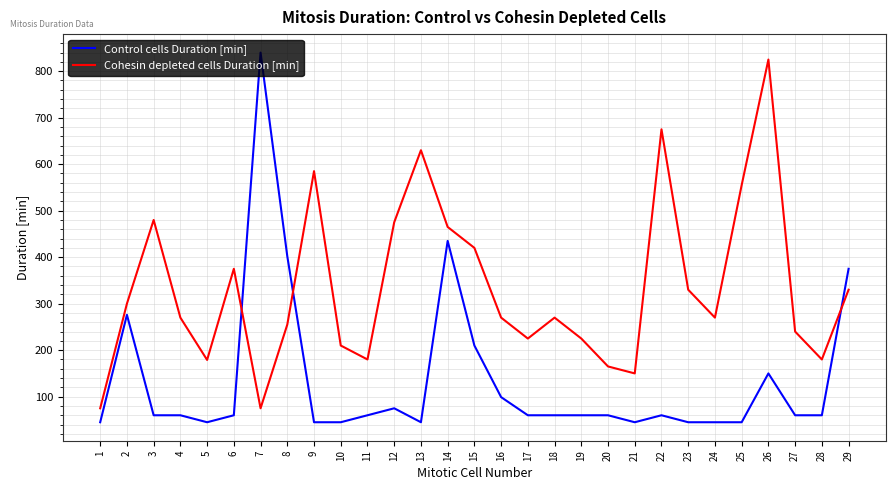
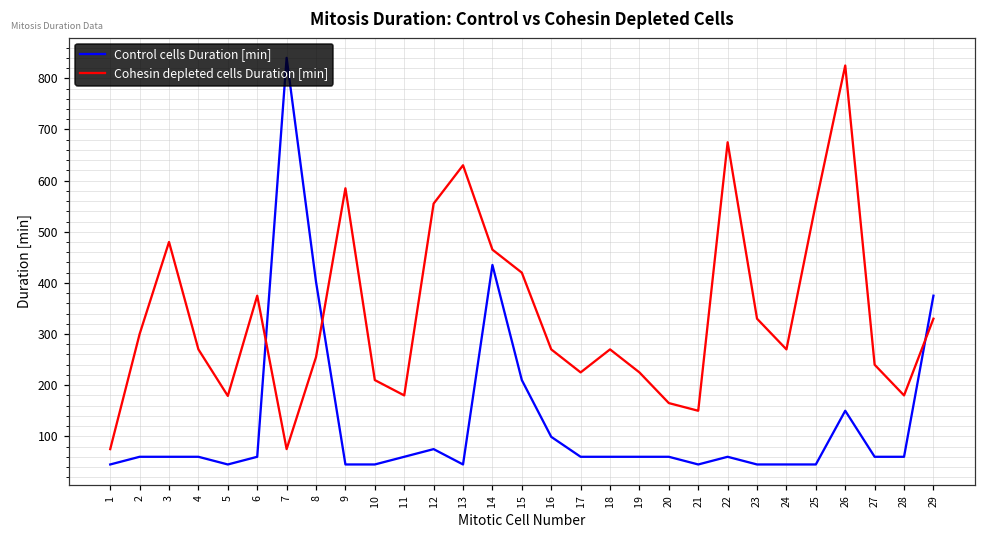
  {
    "Control cells Duration [min]": {
      "1": 50,
-     "2": 280,
+     "2": 60,
      "3": 60,
      "4": 60,
      "5": 50,
      "6": 60,
      "8": 400,
      "9": 50,
      "10": 50,
      "11": 60,
      "12": 80,
      "13": 50,
      "14": 440,
      "15": 210,
      "16": 100,
      "17": 60,
      "18": 60,
      "19": 60,
      "20": 60,
      "21": 50,
      "22": 60,
      "23": 50,
      "24": 50,
      "25": 50,
      "26": 150,
      "27": 60,
      "28": 60,
      "29": 380
    },
    "Cohesin depleted cells Duration [min]": {
      "1": 80,
      "2": 300,
      "3": 480,
      "4": 270,
      "5": 180,
      "6": 380,
      "7": 80,
      "8": 260,
      "9": 590,
      "10": 210,
      "11": 180,
-     "12": 480,
+     "12": 560,
      "13": 630,
      "14": 470,
      "15": 420,
      "16": 270,
      "17": 230,
      "18": 270,
      "19": 230,
      "20": 170,
      "21": 150,
      "22": 680,
      "23": 330,
      "24": 270,
      "25": 560,
      "26": 830,
      "27": 240,
      "28": 180,
      "29": 330
    }
  }
